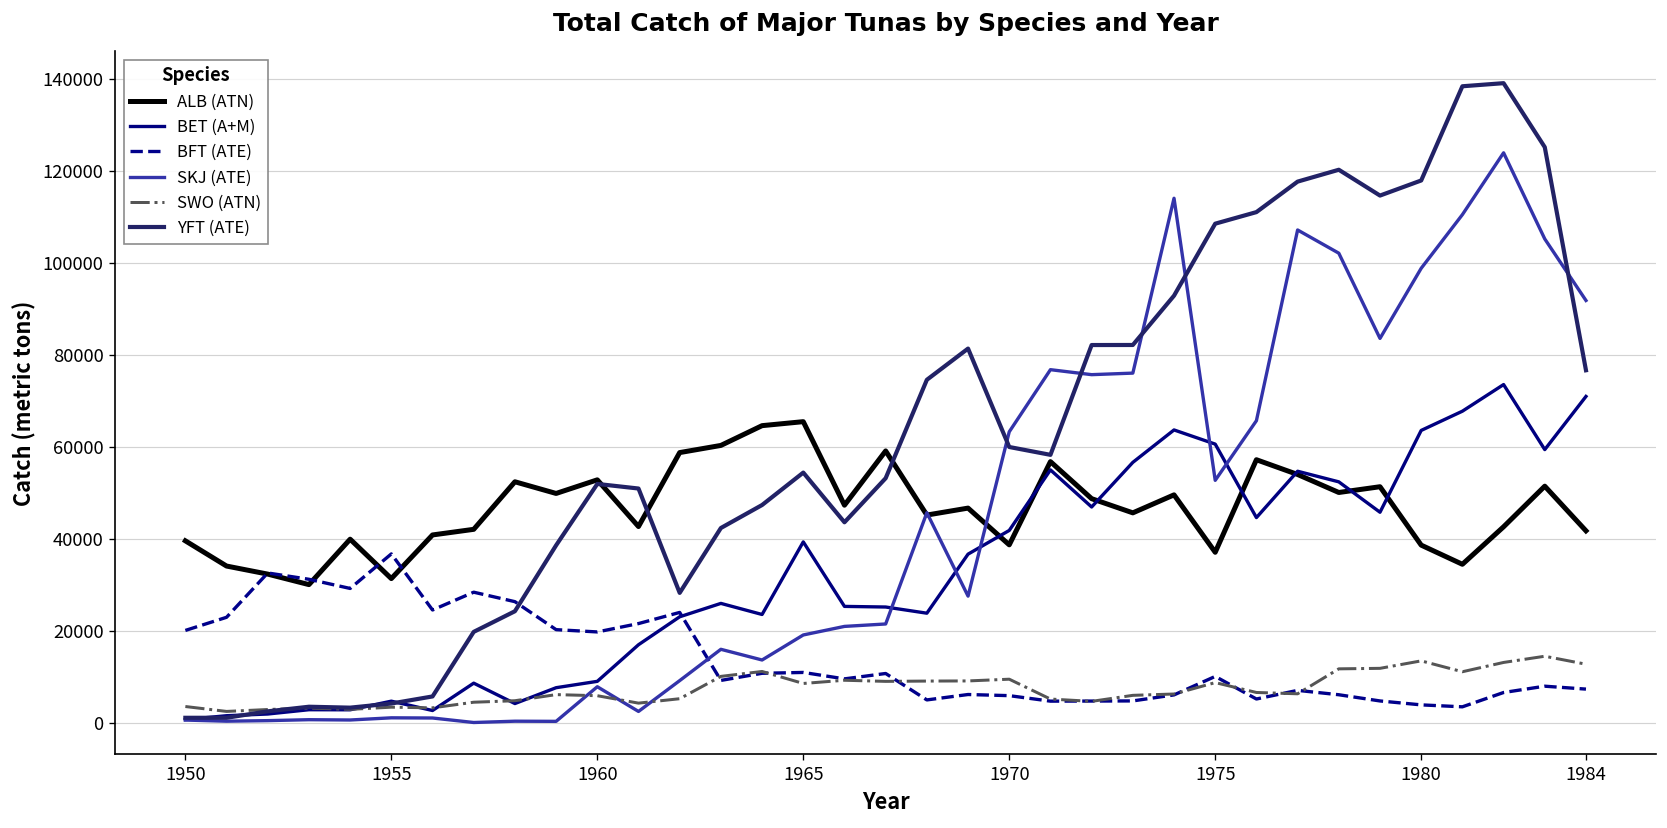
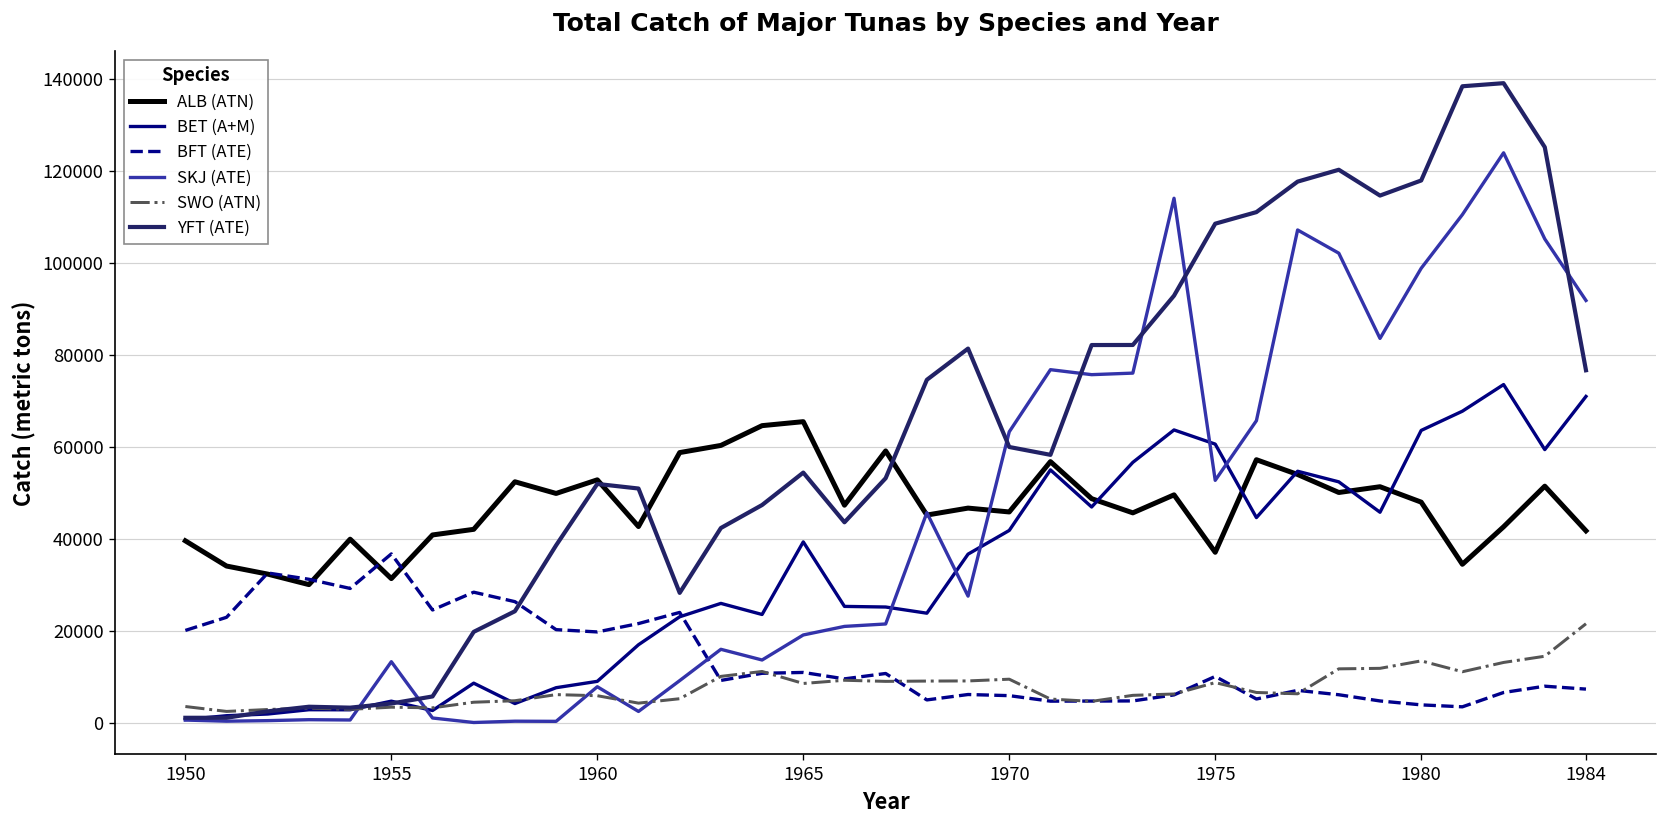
  {
    "ALB (ATN)": {
      "1950": 40000,
      "1955": 31000,
      "1960": 53000,
      "1965": 66000,
-     "1970": 39000,
+     "1970": 46000,
      "1975": 37000,
-     "1980": 39000,
+     "1980": 48000,
      "1984": 42000
    },
    "SKJ (ATE)": {
-     "1955": 1000,
+     "1955": 13000,
      "1960": 8000,
      "1965": 19000,
      "1970": 63000,
      "1975": 53000,
      "1980": 99000,
      "1984": 92000
    },
    "SWO (ATN)": {
      "1950": 4000,
      "1955": 4000,
      "1960": 6000,
      "1965": 9000,
      "1970": 10000,
      "1975": 9000,
      "1980": 14000,
-     "1984": 13000
+     "1984": 22000
    }
  }
